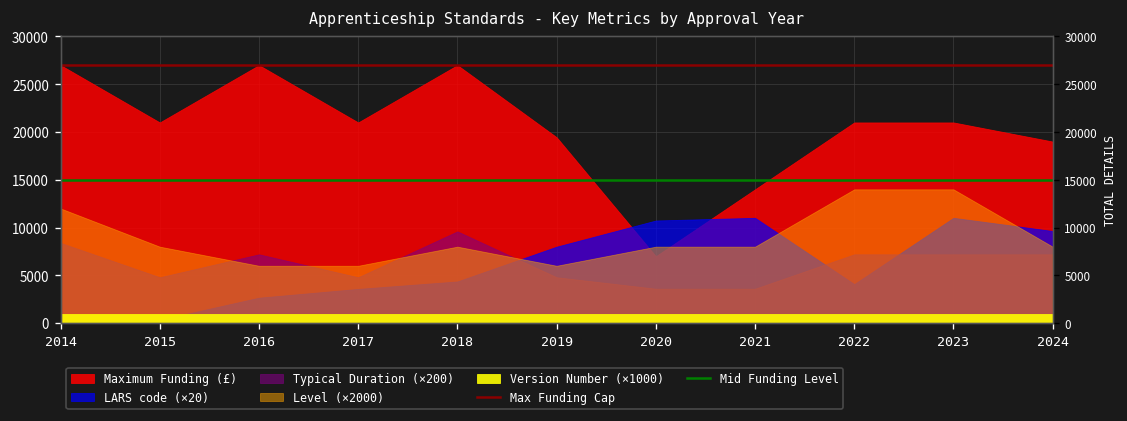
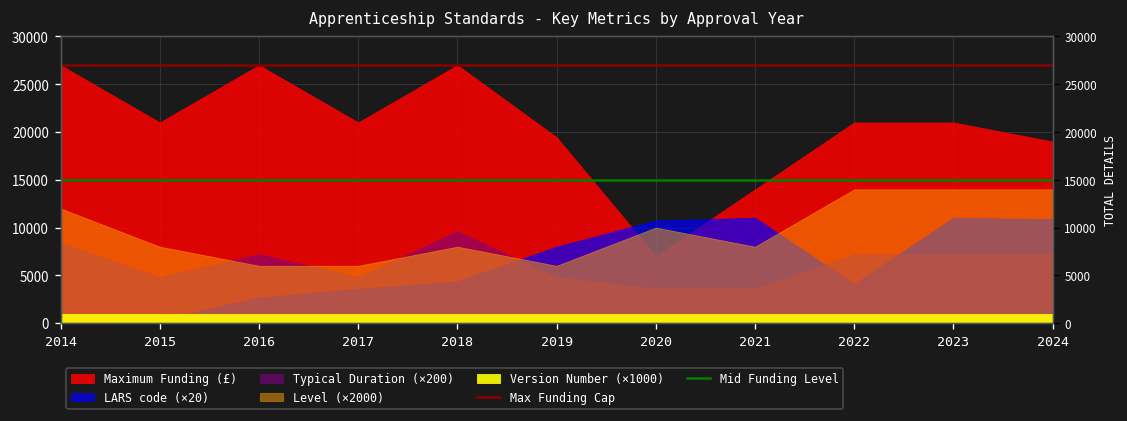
  {
    "Maximum Funding (£)": {
      "2014": 27000,
      "2015": 21000,
      "2016": 27000,
      "2017": 21000,
      "2018": 27000,
      "2019": 19000,
      "2020": 7000,
      "2021": 14000,
      "2022": 21000,
      "2023": 21000,
      "2024": 19000
    },
    "LARS code (×20)": {
      "2015": 0,
      "2016": 3000,
      "2017": 4000,
      "2018": 4000,
      "2019": 8000,
      "2020": 11000,
      "2021": 11000,
      "2022": 4000,
      "2023": 11000,
-     "2024": 10000
+     "2024": 11000
    },
    "Typical Duration (×200)": {
      "2014": 8000,
      "2015": 5000,
      "2016": 7000,
      "2017": 5000,
      "2018": 10000,
      "2019": 5000,
      "2020": 4000,
      "2021": 4000,
      "2022": 7000,
      "2023": 7000,
      "2024": 7000
    },
    "Level (×2000)": {
      "2014": 12000,
      "2015": 8000,
      "2016": 6000,
      "2017": 6000,
      "2018": 8000,
      "2019": 6000,
-     "2020": 8000,
+     "2020": 10000,
      "2021": 8000,
      "2022": 14000,
      "2023": 14000,
-     "2024": 8000
+     "2024": 14000
    },
    "Version Number (×1000)": {
      "2014": 1000,
      "2015": 1000,
      "2016": 1000,
      "2017": 1000,
      "2018": 1000,
      "2019": 1000,
      "2020": 1000,
      "2021": 1000,
      "2022": 1000,
      "2023": 1000,
      "2024": 1000
    }
  }
